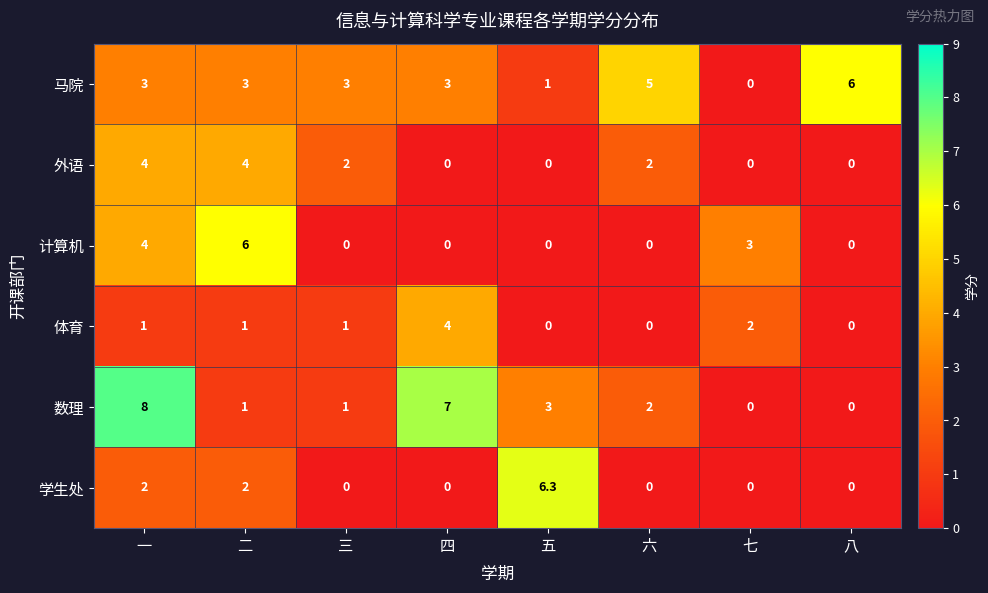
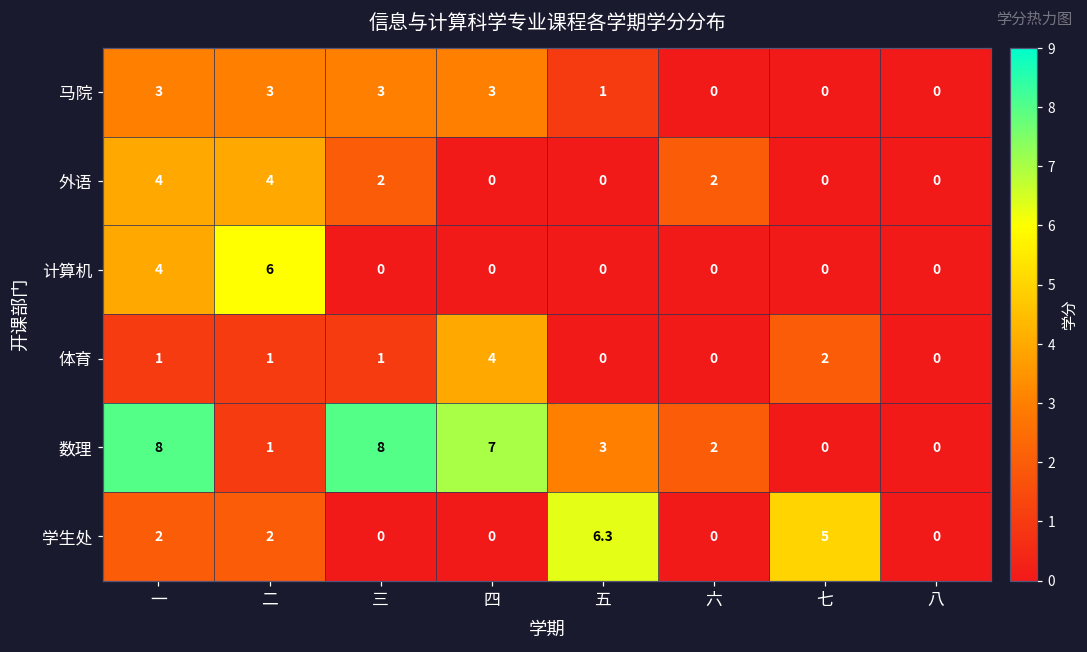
  {
    "马院": {
      "一": 3,
      "二": 3,
      "三": 3,
      "四": 3,
      "五": 1,
-     "六": 5,
+     "六": 0,
      "七": 0,
-     "八": 6
+     "八": 0
    },
    "外语": {
      "一": 4,
      "二": 4,
      "三": 2,
      "四": 0,
      "五": 0,
      "六": 2,
      "七": 0,
      "八": 0
    },
    "计算机": {
      "一": 4,
      "二": 6,
      "三": 0,
      "四": 0,
      "五": 0,
      "六": 0,
-     "七": 3,
+     "七": 0,
      "八": 0
    },
    "体育": {
      "一": 1,
      "二": 1,
      "三": 1,
      "四": 4,
      "五": 0,
      "六": 0,
      "七": 2,
      "八": 0
    },
    "数理": {
      "一": 8,
      "二": 1,
-     "三": 1,
+     "三": 8,
      "四": 7,
      "五": 3,
      "六": 2,
      "七": 0,
      "八": 0
    },
    "学生处": {
      "一": 2,
      "二": 2,
      "三": 0,
      "四": 0,
      "五": 6.3,
      "六": 0,
-     "七": 0,
+     "七": 5,
      "八": 0
    }
  }
